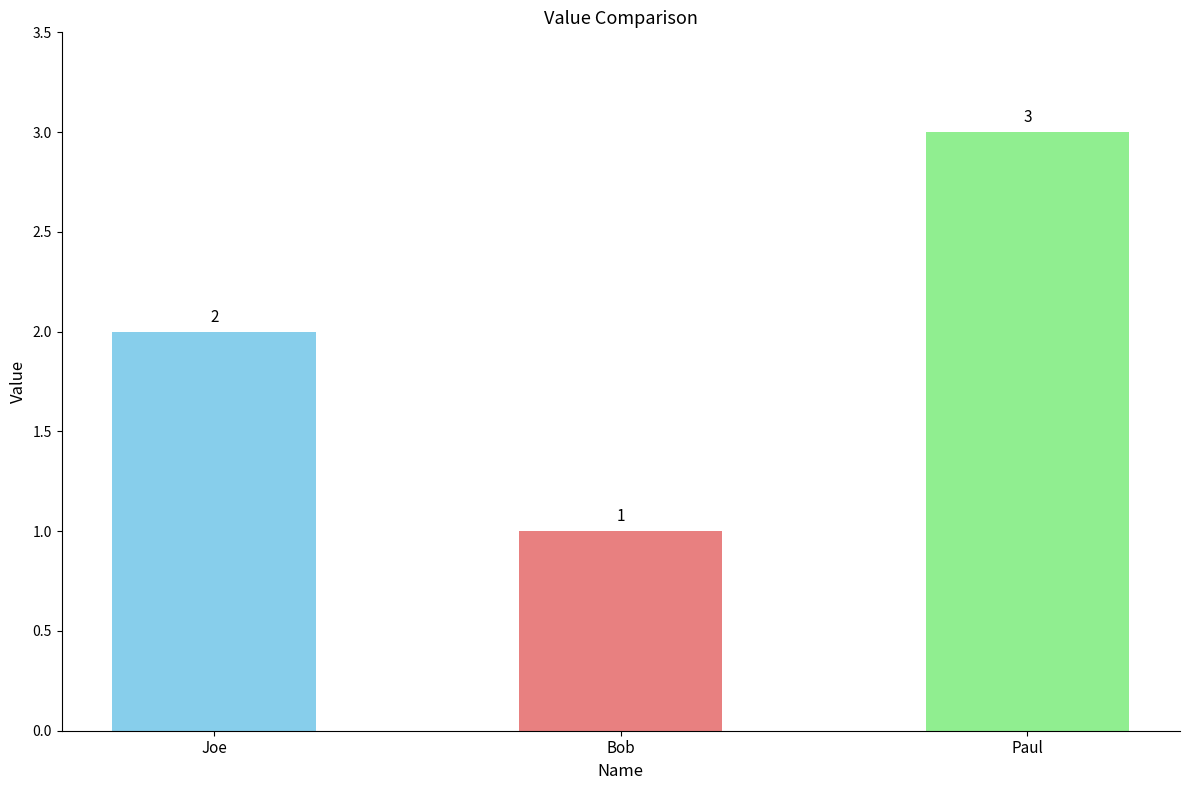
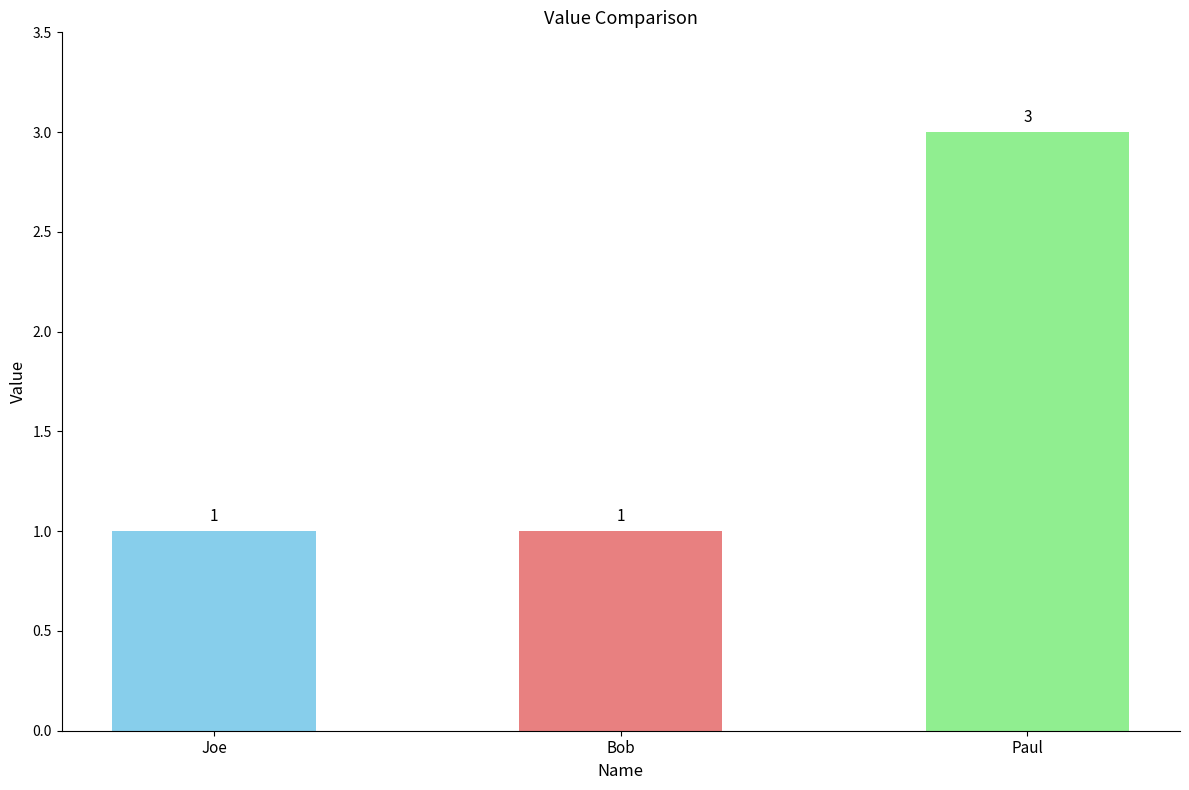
  {
-   "Joe": 2,
+   "Joe": 1,
    "Bob": 1,
    "Paul": 3
  }
